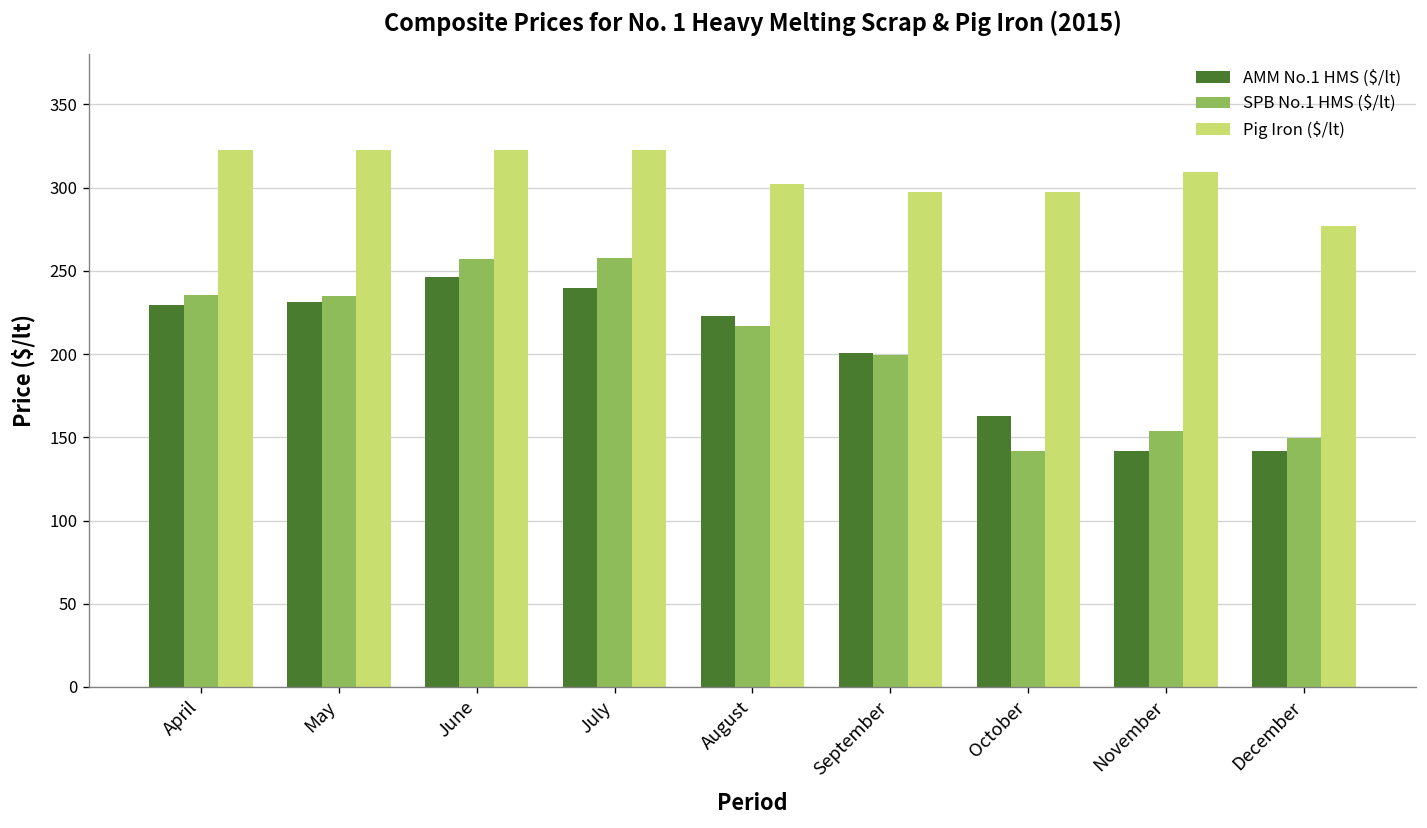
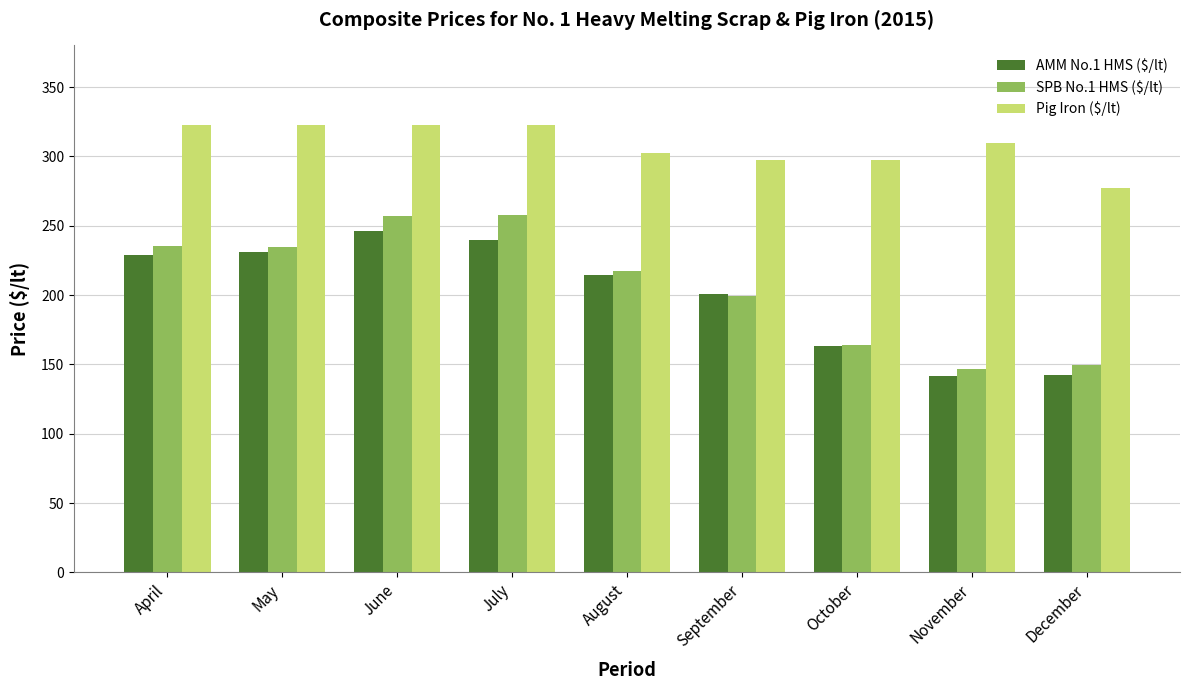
  {
    "AMM No.1 HMS ($/lt)": {
      "April": 229,
      "May": 231,
      "June": 246,
      "July": 240,
-     "August": 223,
+     "August": 214,
      "September": 201,
      "October": 163,
      "November": 142,
      "December": 142
    },
    "SPB No.1 HMS ($/lt)": {
      "April": 235,
      "May": 235,
      "June": 257,
      "July": 258,
      "August": 217,
      "September": 199,
-     "October": 142,
-     "November": 154,
+     "October": 164,
+     "November": 147,
      "December": 150
    },
    "Pig Iron ($/lt)": {
      "April": 323,
      "May": 323,
      "June": 323,
      "July": 323,
      "August": 302,
      "September": 297,
      "October": 297,
      "November": 309,
      "December": 277
    }
  }
